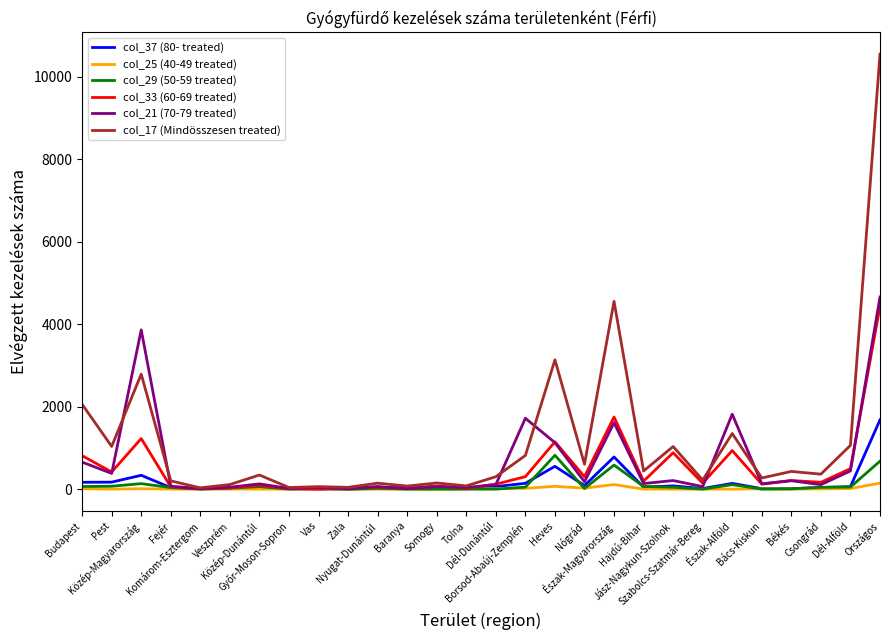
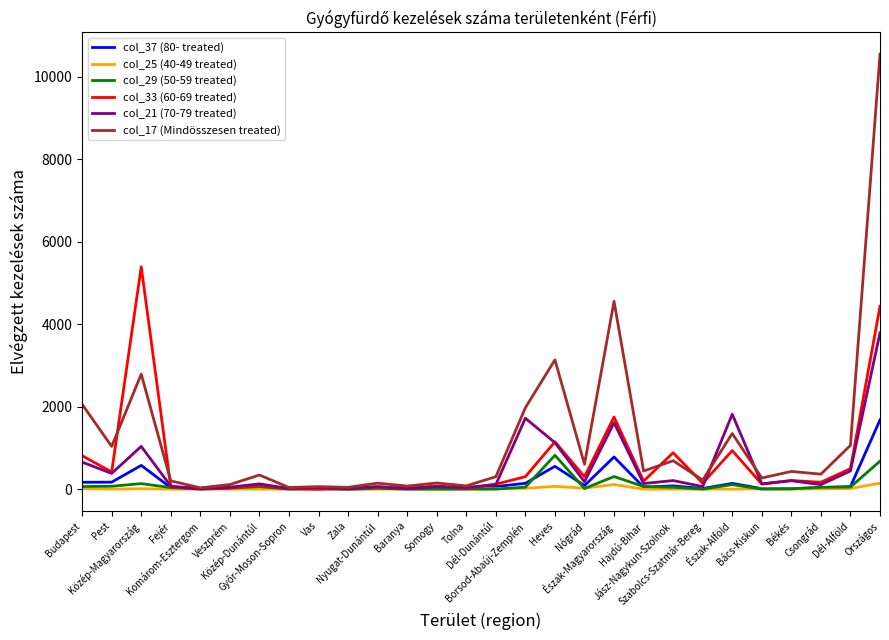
  {
    "col_37 (80- treated)": {
      "Budapest": 200,
      "Pest": 200,
-     "Közép-Magyarország": 300,
+     "Közép-Magyarország": 600,
      "Borsod-Abaúj-Zemplén": 100,
      "Heves": 600,
      "Észak-Magyarország": 800,
      "Országos": 1700
    },
    "col_25 (40-49 treated)": {
      "Pest": 0,
      "Közép-Magyarország": 0,
      "Heves": 100,
      "Észak-Magyarország": 100,
      "Észak-Alföld": 0,
      "Országos": 100
    },
    "col_29 (50-59 treated)": {
      "Pest": 100,
      "Közép-Magyarország": 100,
      "Heves": 800,
-     "Észak-Magyarország": 600,
+     "Észak-Magyarország": 300,
      "Országos": 700
    },
    "col_33 (60-69 treated)": {
      "Budapest": 800,
-     "Közép-Magyarország": 1200,
+     "Közép-Magyarország": 5400,
      "Borsod-Abaúj-Zemplén": 300,
      "Nógrád": 300,
      "Észak-Magyarország": 1700,
      "Jász-Nagykun-Szolnok": 900,
      "Szabolcs-Szatmár-Bereg": 100,
      "Észak-Alföld": 900,
      "Országos": 4400
    },
    "col_21 (70-79 treated)": {
      "Budapest": 700,
-     "Közép-Magyarország": 3900,
+     "Közép-Magyarország": 1000,
      "Borsod-Abaúj-Zemplén": 1700,
      "Nógrád": 200,
      "Észak-Magyarország": 1600,
      "Jász-Nagykun-Szolnok": 200,
      "Észak-Alföld": 1800,
-     "Országos": 4700
+     "Országos": 3800
    },
    "col_17 (Mindösszesen treated)": {
      "Budapest": 2100,
      "Pest": 1000,
      "Közép-Magyarország": 2800,
      "Fejér": 200,
      "Veszprém": 100,
      "Közép-Dunántúl": 300,
      "Nyugat-Dunántúl": 100,
      "Somogy": 100,
      "Dél-Dunántúl": 300,
-     "Borsod-Abaúj-Zemplén": 800,
+     "Borsod-Abaúj-Zemplén": 2000,
      "Heves": 3100,
      "Nógrád": 600,
      "Észak-Magyarország": 4600,
      "Hajdú-Bihar": 400,
-     "Jász-Nagykun-Szolnok": 1000,
+     "Jász-Nagykun-Szolnok": 700,
      "Szabolcs-Szatmár-Bereg": 200,
      "Észak-Alföld": 1300,
      "Bács-Kiskun": 300,
      "Békés": 400,
      "Csongrád": 400,
      "Dél-Alföld": 1100,
      "Országos": 10500
    }
  }
